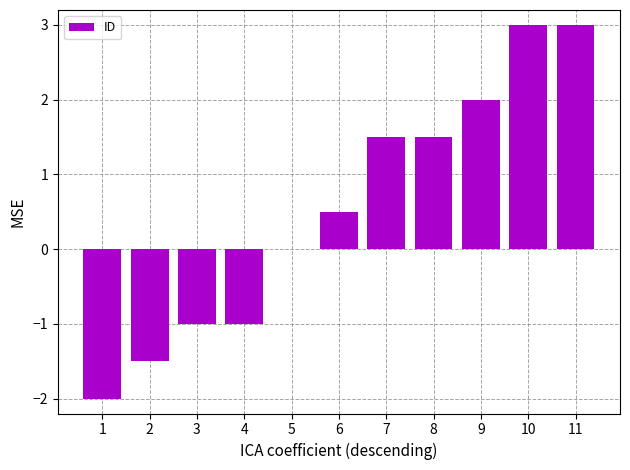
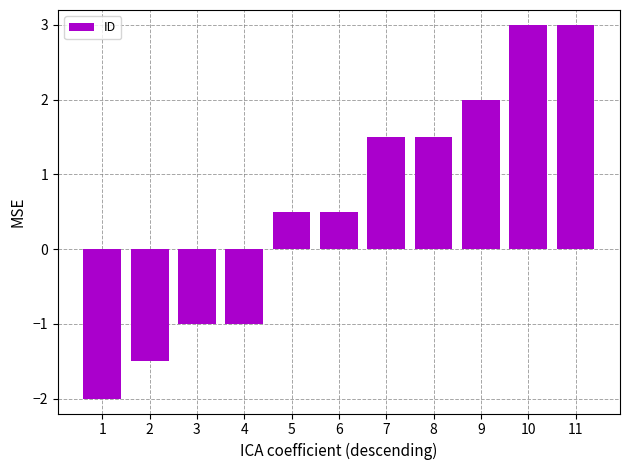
  {
    "1": -2.0,
    "2": -1.5,
    "3": -1.0,
    "4": -1.0,
-   "5": 0.0,
+   "5": 0.5,
    "6": 0.5,
    "7": 1.5,
    "8": 1.5,
    "9": 2.0,
    "10": 3.0,
    "11": 3.0
  }
